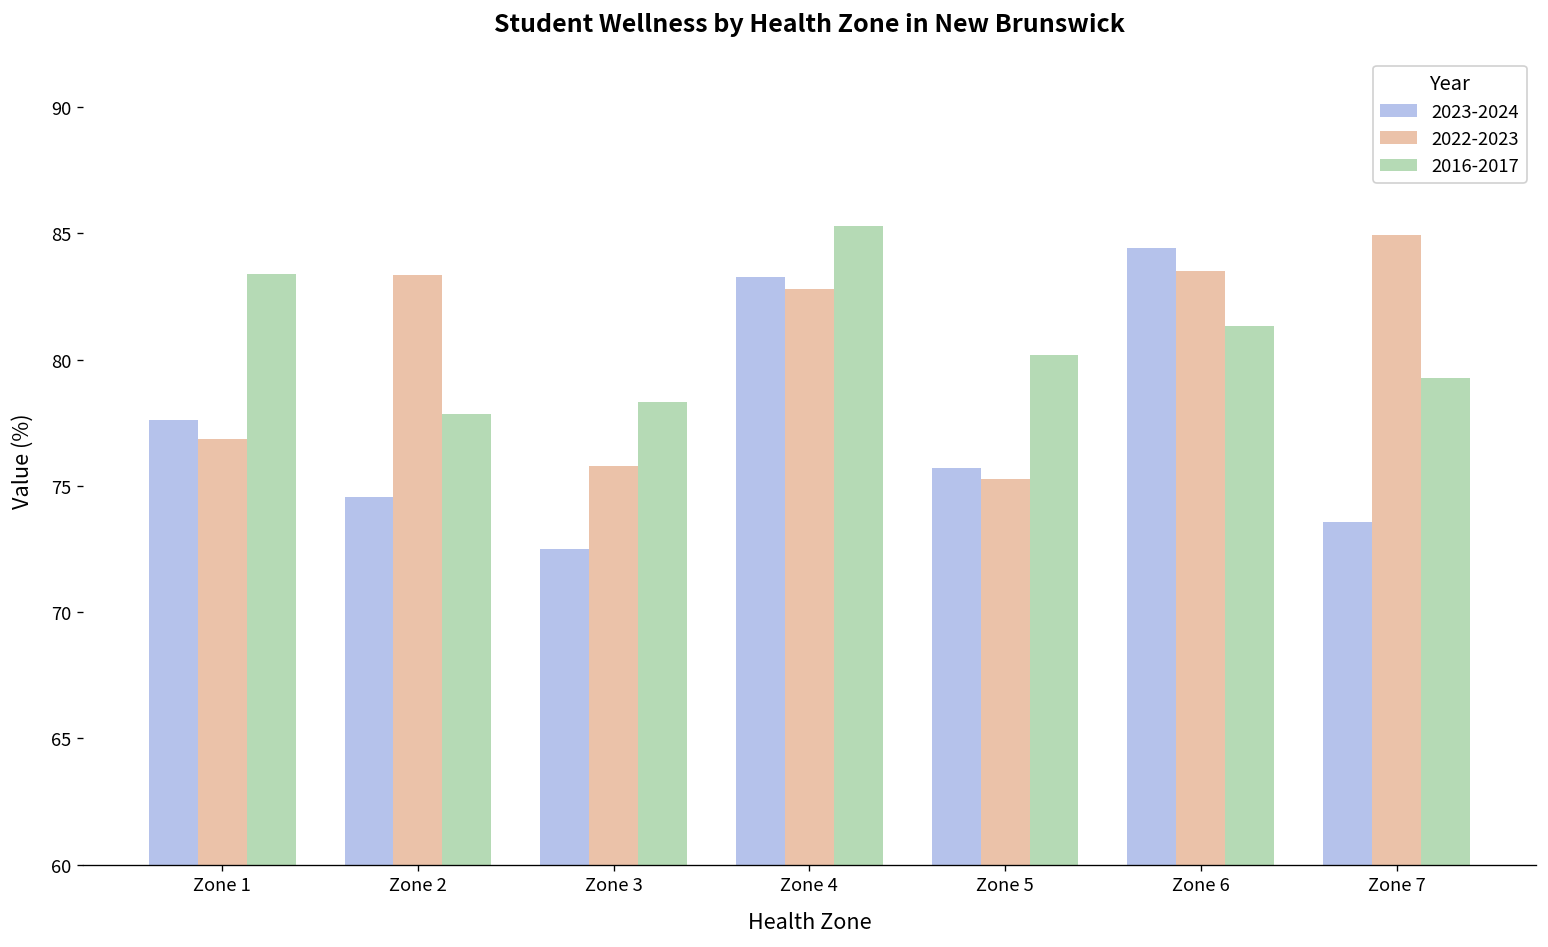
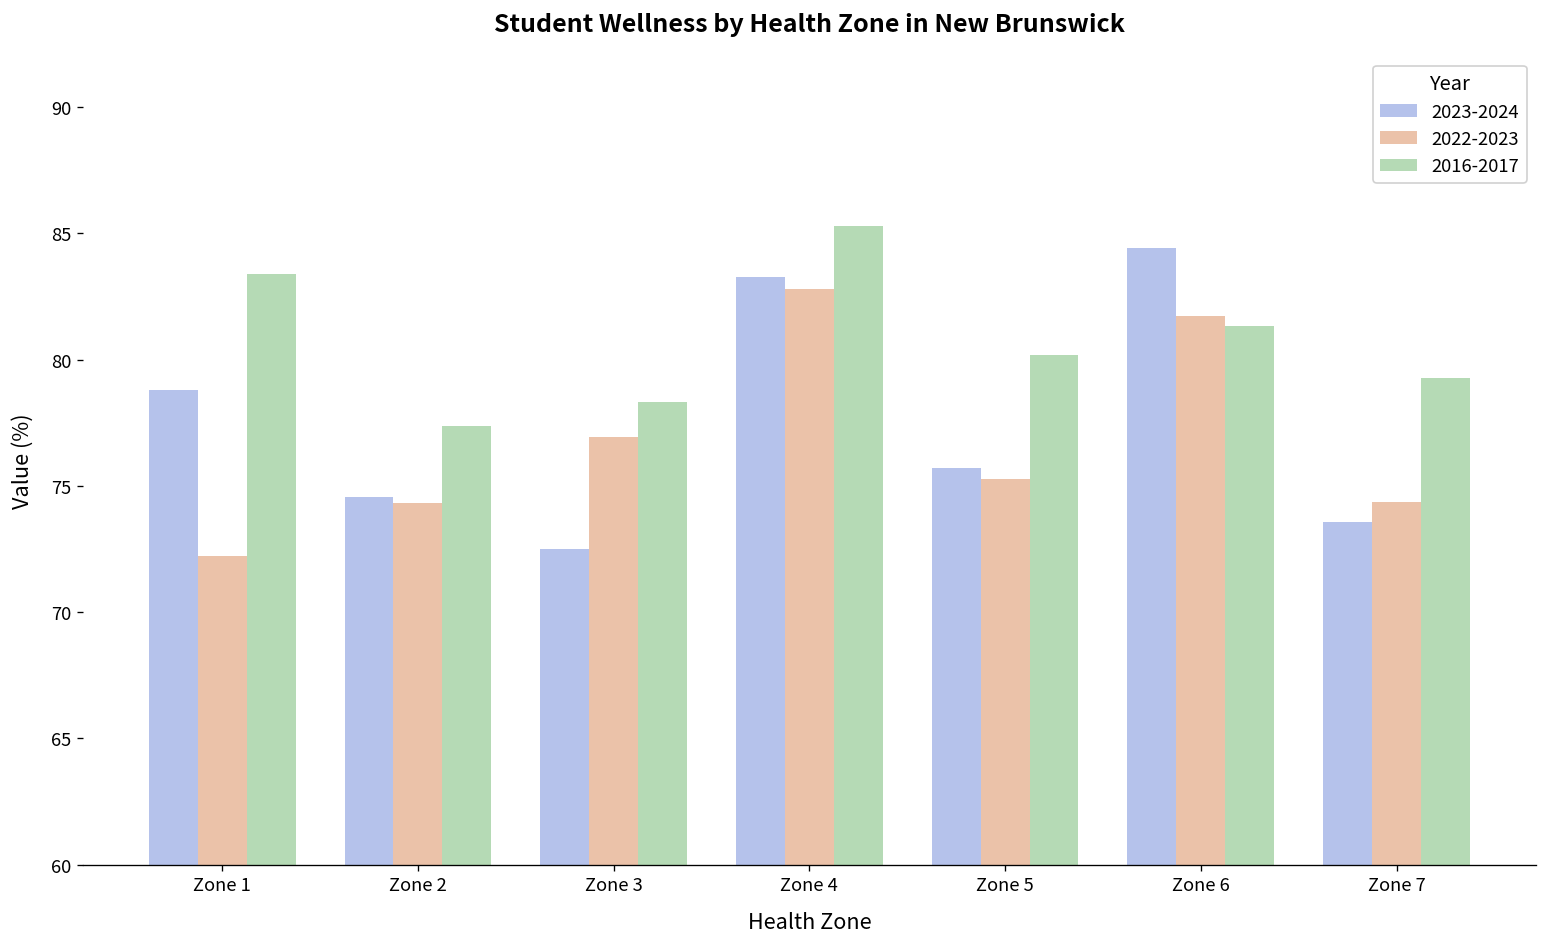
  {
    "2023-2024": {
-     "Zone 1": 77.6,
+     "Zone 1": 78.8,
      "Zone 2": 74.6,
      "Zone 3": 72.5,
      "Zone 4": 83.3,
      "Zone 5": 75.7,
      "Zone 6": 84.4,
      "Zone 7": 73.5
    },
    "2022-2023": {
-     "Zone 1": 76.8,
-     "Zone 2": 83.3,
-     "Zone 3": 75.8,
+     "Zone 1": 72.2,
+     "Zone 2": 74.3,
+     "Zone 3": 76.9,
      "Zone 4": 82.8,
      "Zone 5": 75.3,
-     "Zone 6": 83.5,
-     "Zone 7": 84.9
+     "Zone 6": 81.7,
+     "Zone 7": 74.4
    },
    "2016-2017": {
      "Zone 1": 83.4,
-     "Zone 2": 77.8,
+     "Zone 2": 77.4,
      "Zone 3": 78.3,
      "Zone 4": 85.3,
      "Zone 5": 80.2,
      "Zone 6": 81.3,
      "Zone 7": 79.3
    }
  }
